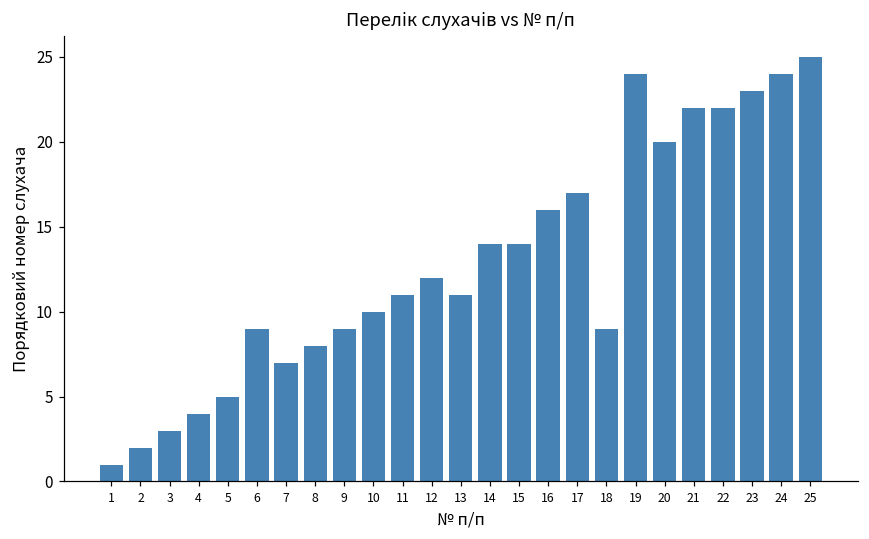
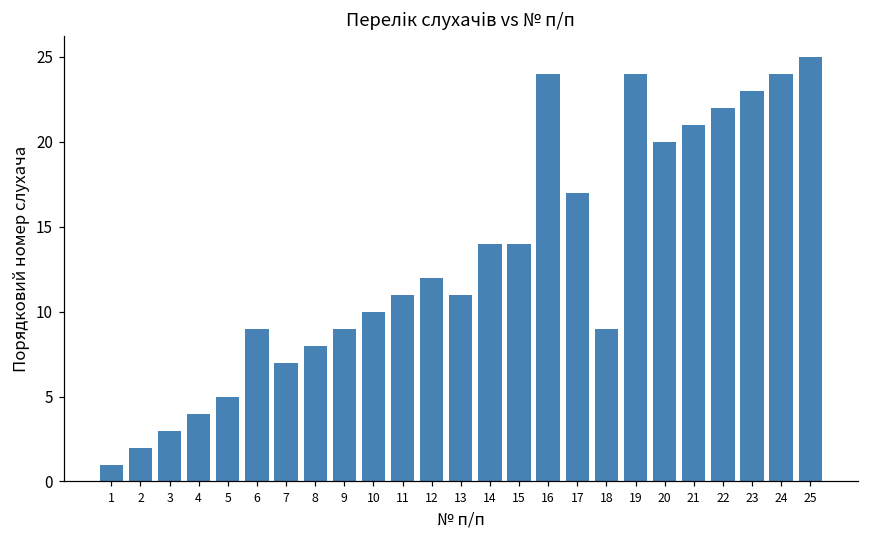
  {
    "1": 1,
    "2": 2,
    "3": 3,
    "4": 4,
    "5": 5,
    "6": 9,
    "7": 7,
    "8": 8,
    "9": 9,
    "10": 10,
    "11": 11,
    "12": 12,
    "13": 11,
    "14": 14,
    "15": 14,
-   "16": 16,
+   "16": 24,
    "17": 17,
    "18": 9,
    "19": 24,
    "20": 20,
-   "21": 22,
+   "21": 21,
    "22": 22,
    "23": 23,
    "24": 24,
    "25": 25
  }
